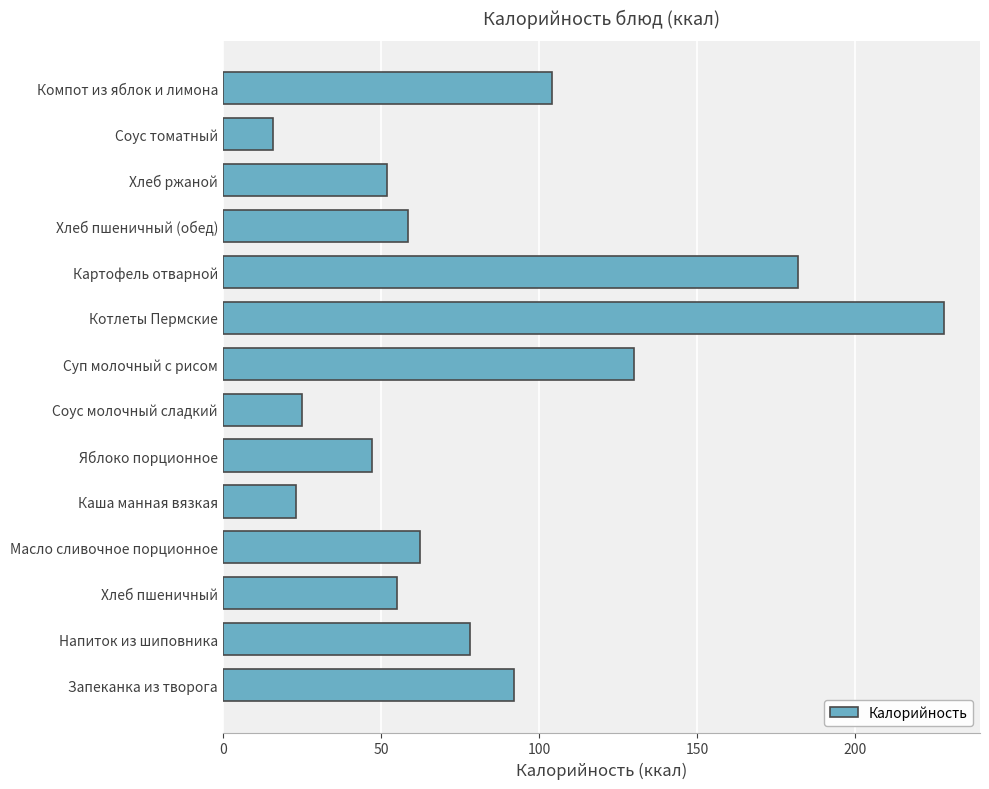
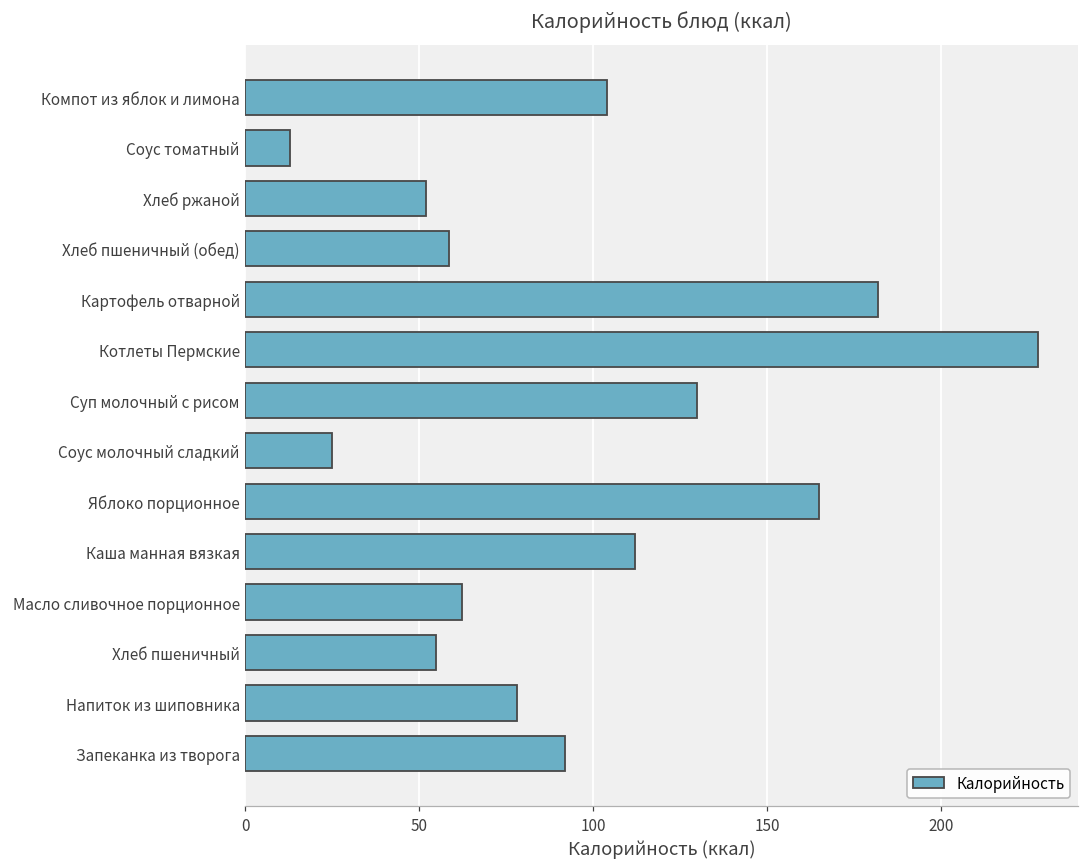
  {
    "Компот из яблок и лимона": 104,
-   "Соус томатный": 16,
+   "Соус томатный": 13,
    "Хлеб ржаной": 52,
    "Хлеб пшеничный (обед)": 59,
    "Картофель отварной": 182,
    "Котлеты Пермские": 228,
    "Суп молочный с рисом": 130,
    "Соус молочный сладкий": 25,
-   "Яблоко порционное": 47,
-   "Каша манная вязкая": 23,
+   "Яблоко порционное": 165,
+   "Каша манная вязкая": 112,
    "Масло сливочное порционное": 62,
    "Хлеб пшеничный": 55,
    "Напиток из шиповника": 78,
    "Запеканка из творога": 92
  }
